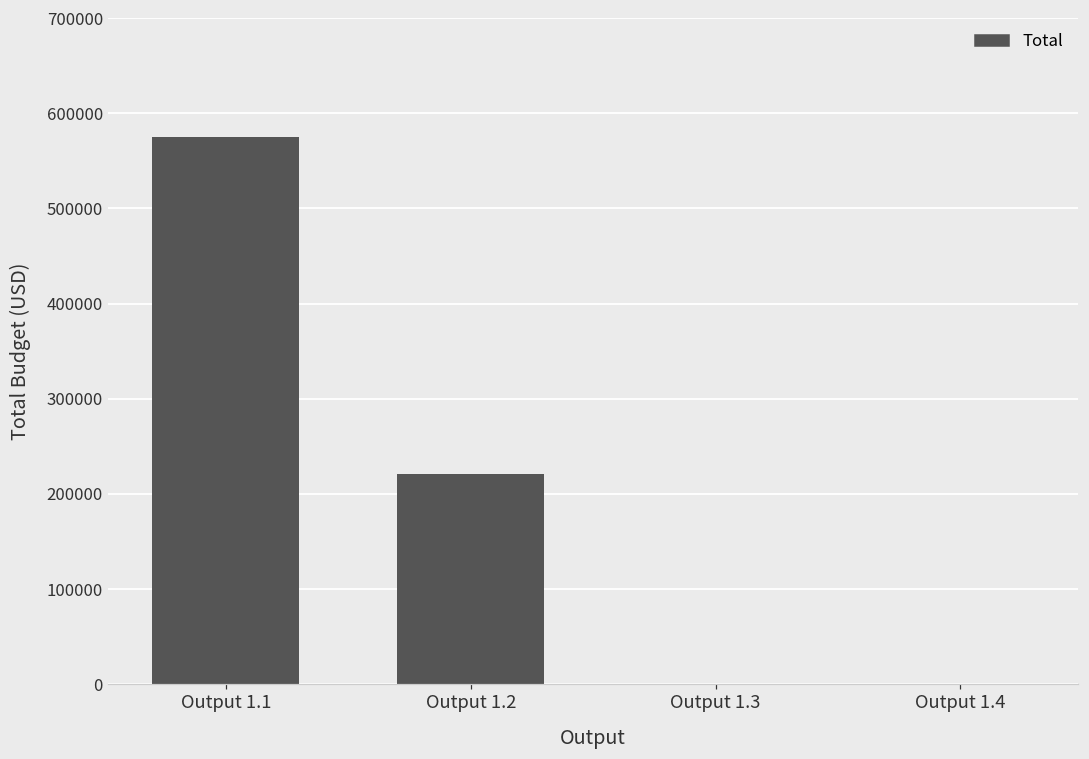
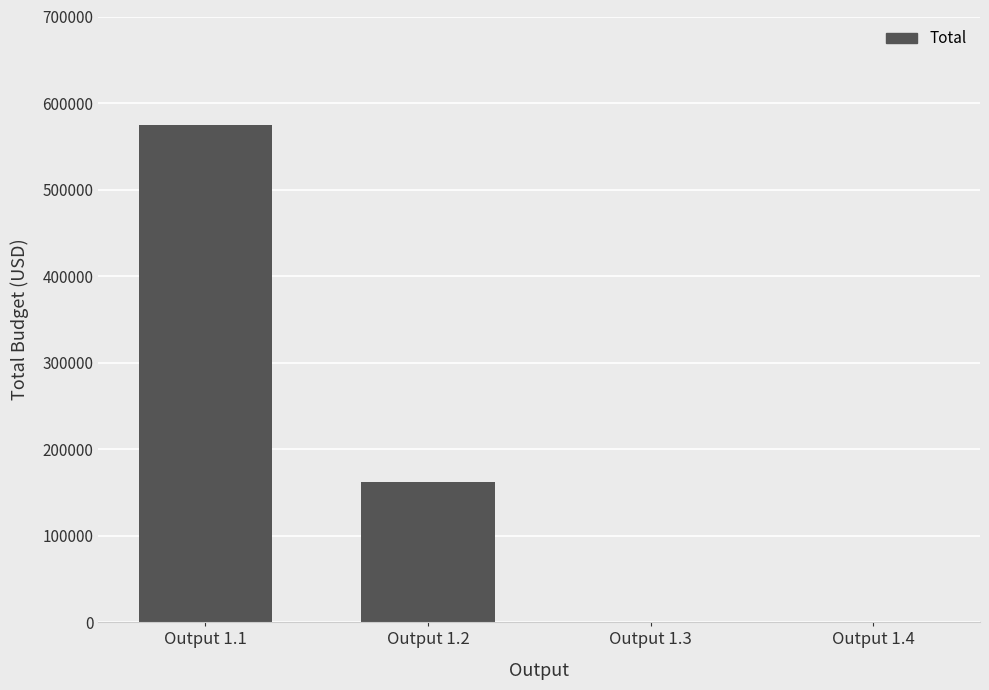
  {
    "Output 1.1": 570000,
-   "Output 1.2": 220000,
+   "Output 1.2": 160000,
    "Output 1.3": 0,
    "Output 1.4": 0
  }
